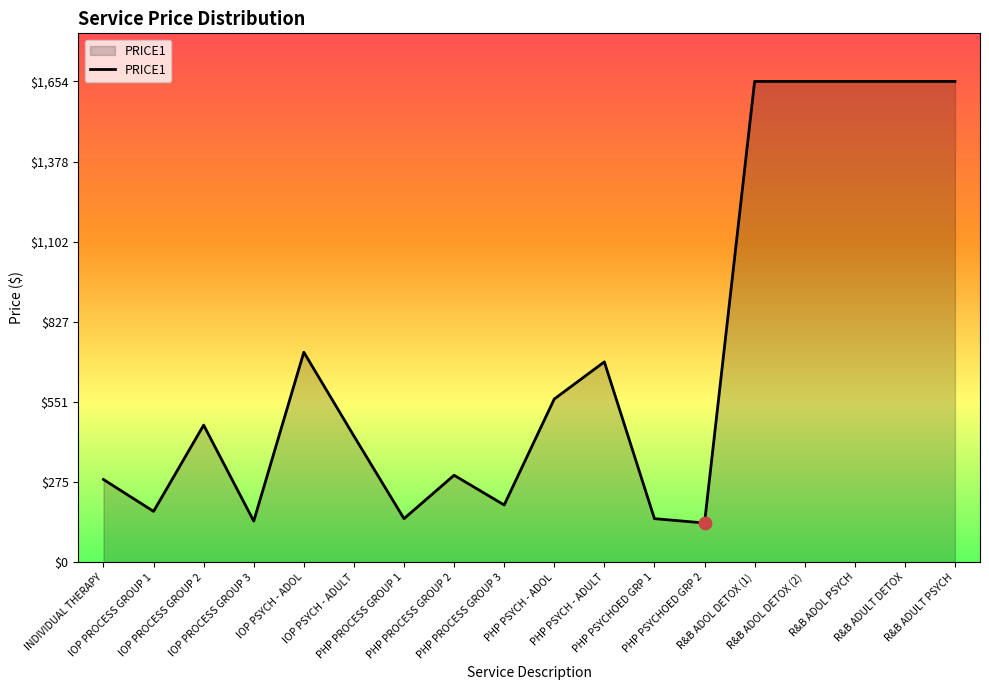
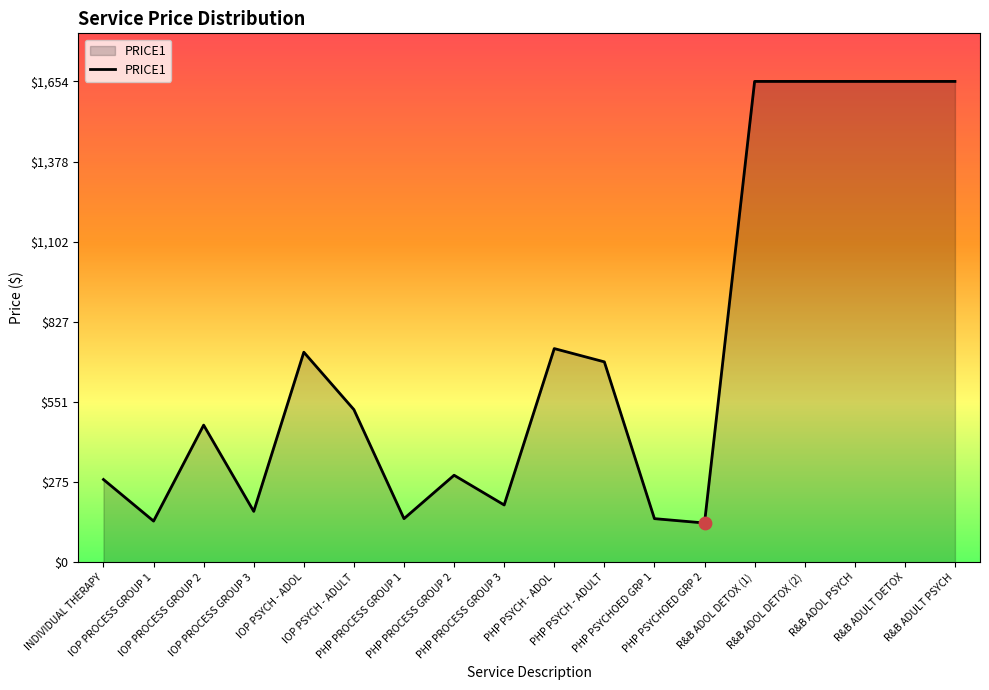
  {
    "PRICE1": {
      "INDIVIDUAL THERAPY": "$280",
-     "IOP PROCESS GROUP 1": "$180",
+     "IOP PROCESS GROUP 1": "$140",
      "IOP PROCESS GROUP 2": "$470",
-     "IOP PROCESS GROUP 3": "$140",
+     "IOP PROCESS GROUP 3": "$180",
      "IOP PSYCH - ADOL": "$720",
-     "IOP PSYCH - ADULT": "$430",
+     "IOP PSYCH - ADULT": "$530",
      "PHP PROCESS GROUP 1": "$150",
      "PHP PROCESS GROUP 2": "$300",
      "PHP PROCESS GROUP 3": "$200",
-     "PHP PSYCH - ADOL": "$560",
+     "PHP PSYCH - ADOL": "$740",
      "PHP PSYCH - ADULT": "$690",
      "PHP PSYCHOED GRP 1": "$150",
      "R&B ADOL DETOX (1)": "$1,650",
      "R&B ADOL DETOX (2)": "$1,650",
      "R&B ADOL PSYCH": "$1,650",
      "R&B ADULT DETOX": "$1,650",
      "R&B ADULT PSYCH": "$1,650"
    }
  }
